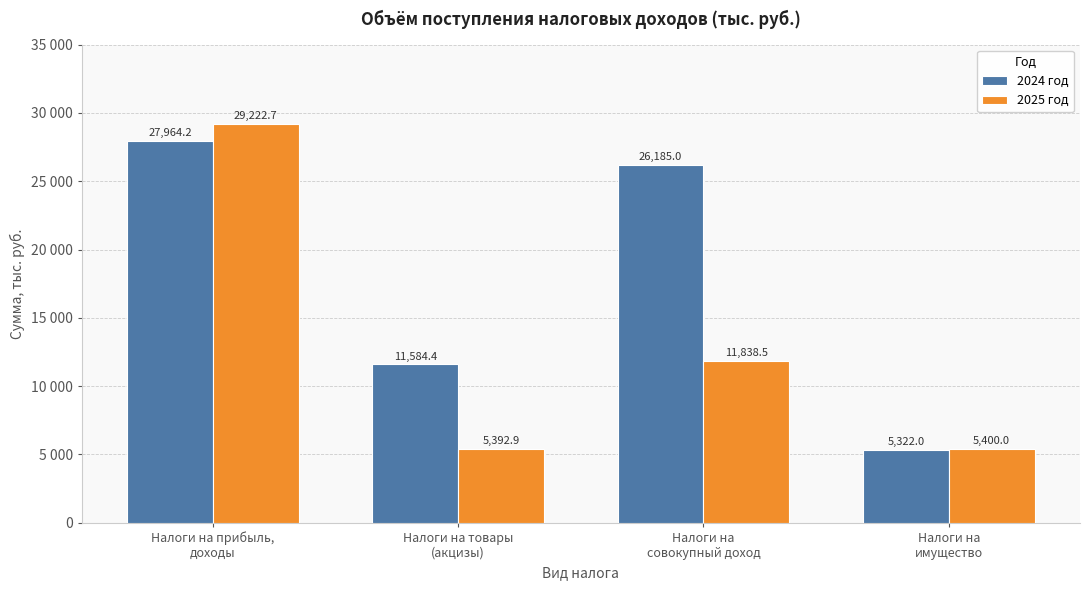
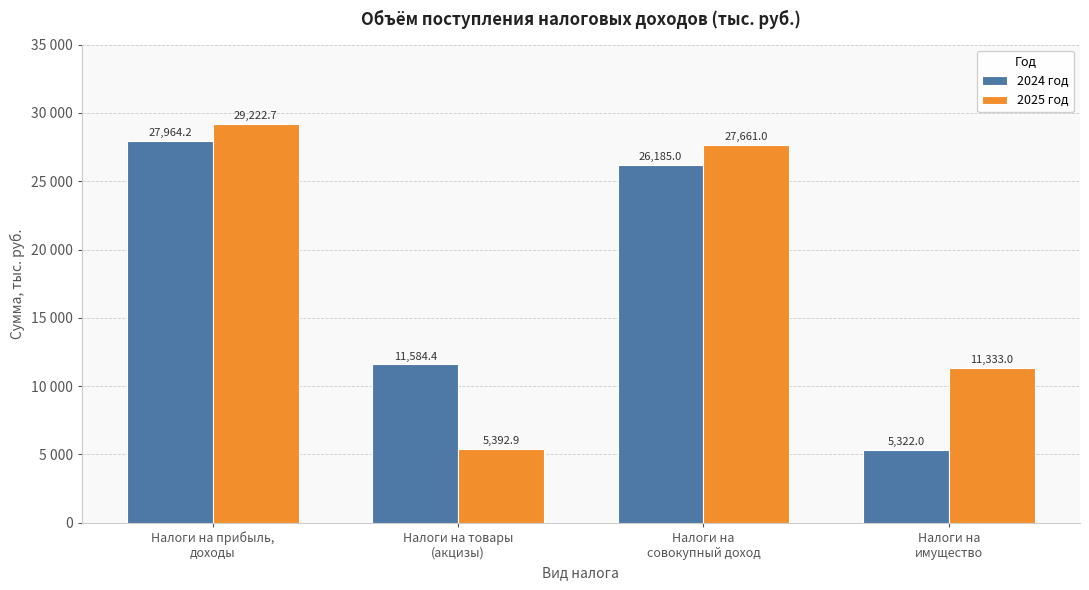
  {
    "2024 год": {
      "Налоги на прибыль, доходы": "27,964.2",
      "Налоги на товары (акцизы)": "11,584.4",
      "Налоги на совокупный доход": "26,185.0",
      "Налоги на имущество": "5,322.0"
    },
    "2025 год": {
      "Налоги на прибыль, доходы": "29,222.7",
      "Налоги на товары (акцизы)": "5,392.9",
-     "Налоги на совокупный доход": "11,838.5",
-     "Налоги на имущество": "5,400.0"
+     "Налоги на совокупный доход": "27,661.0",
+     "Налоги на имущество": "11,333.0"
    }
  }
